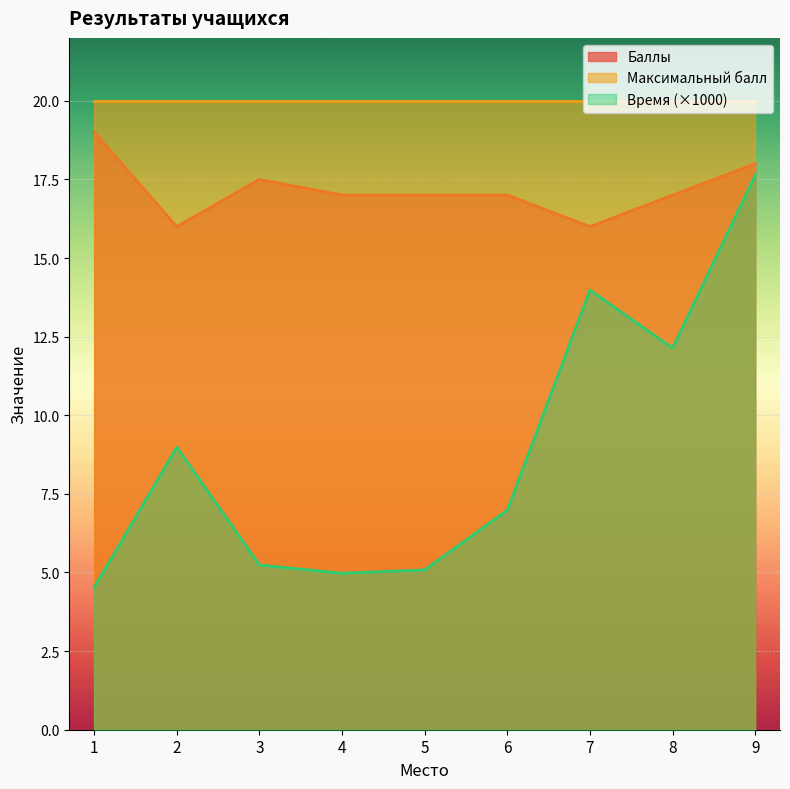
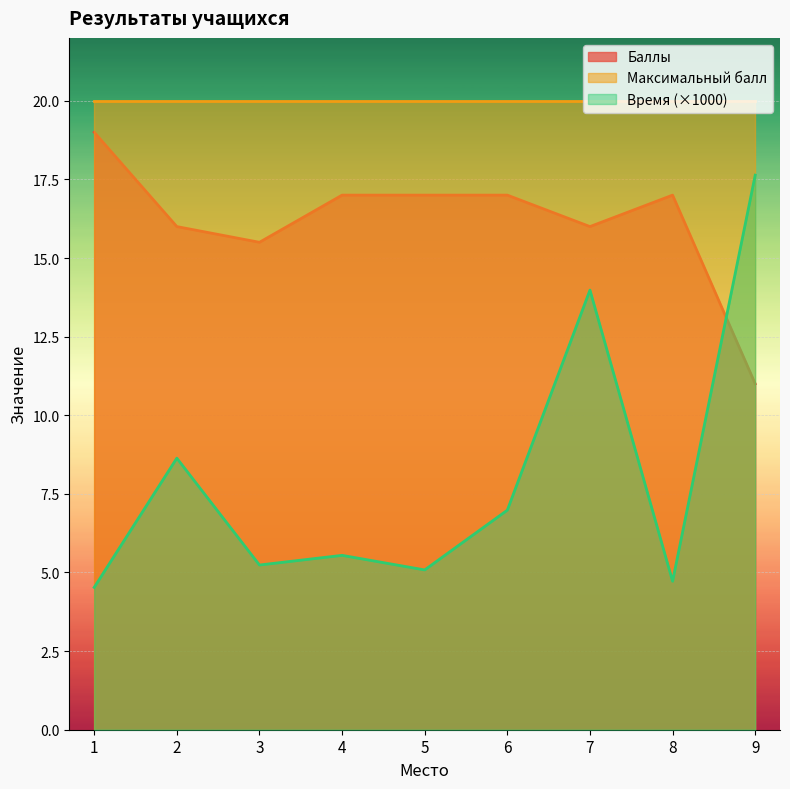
  {
    "Баллы": {
      "1": 19.0,
      "2": 16.0,
-     "3": 17.5,
+     "3": 15.5,
      "4": 17.0,
      "5": 17.0,
      "6": 17.0,
      "7": 16.0,
      "8": 17.0,
-     "9": 18
+     "9": 11
    },
    "Максимальный балл": {
      "1": 20.0,
      "2": 20.0,
      "3": 20.0,
      "4": 20.0,
      "5": 20.0,
      "6": 20.0
    },
    "Время (×1000)": {
      "1": 4.5,
-     "2": 9.0,
+     "2": 8.6,
      "3": 5.2,
-     "4": 5.0,
+     "4": 5.5,
      "5": 5.1,
      "6": 7.0,
      "7": 14.0,
-     "8": 12.1,
+     "8": 4.7,
      "9": 17.6
    }
  }
